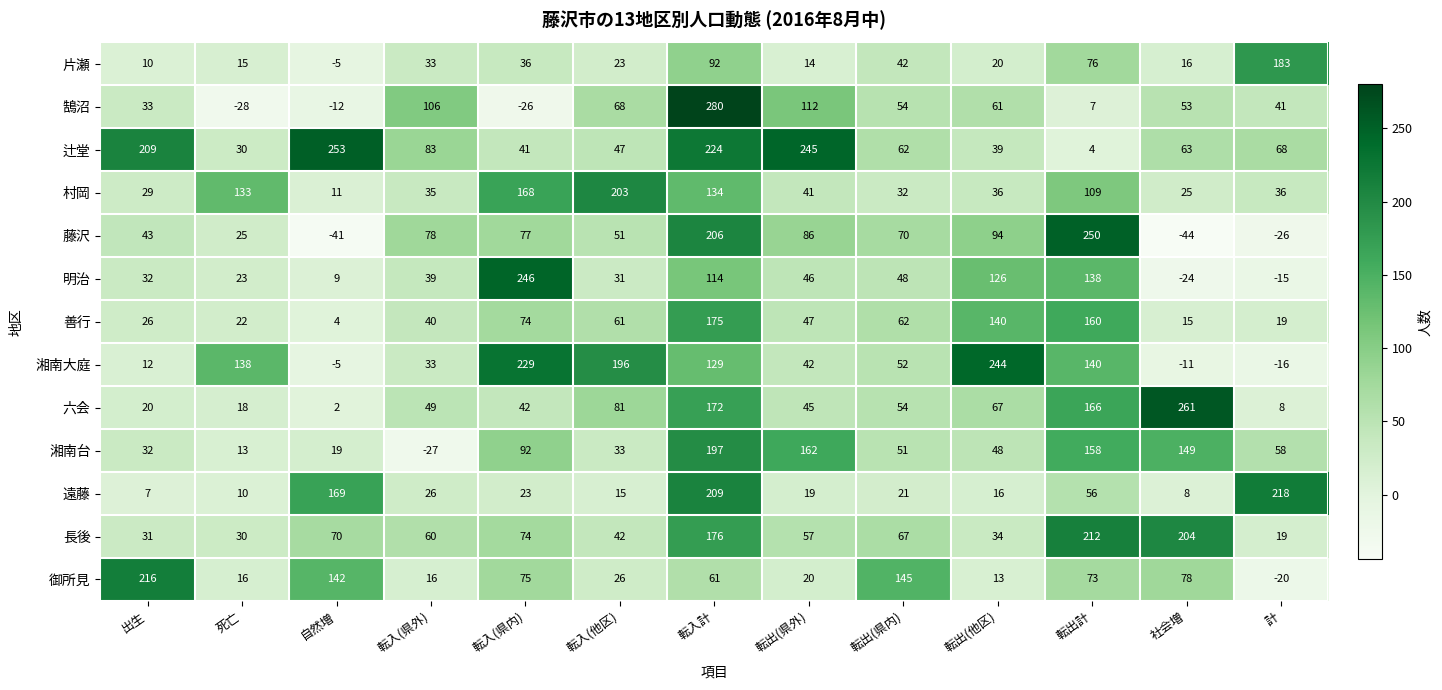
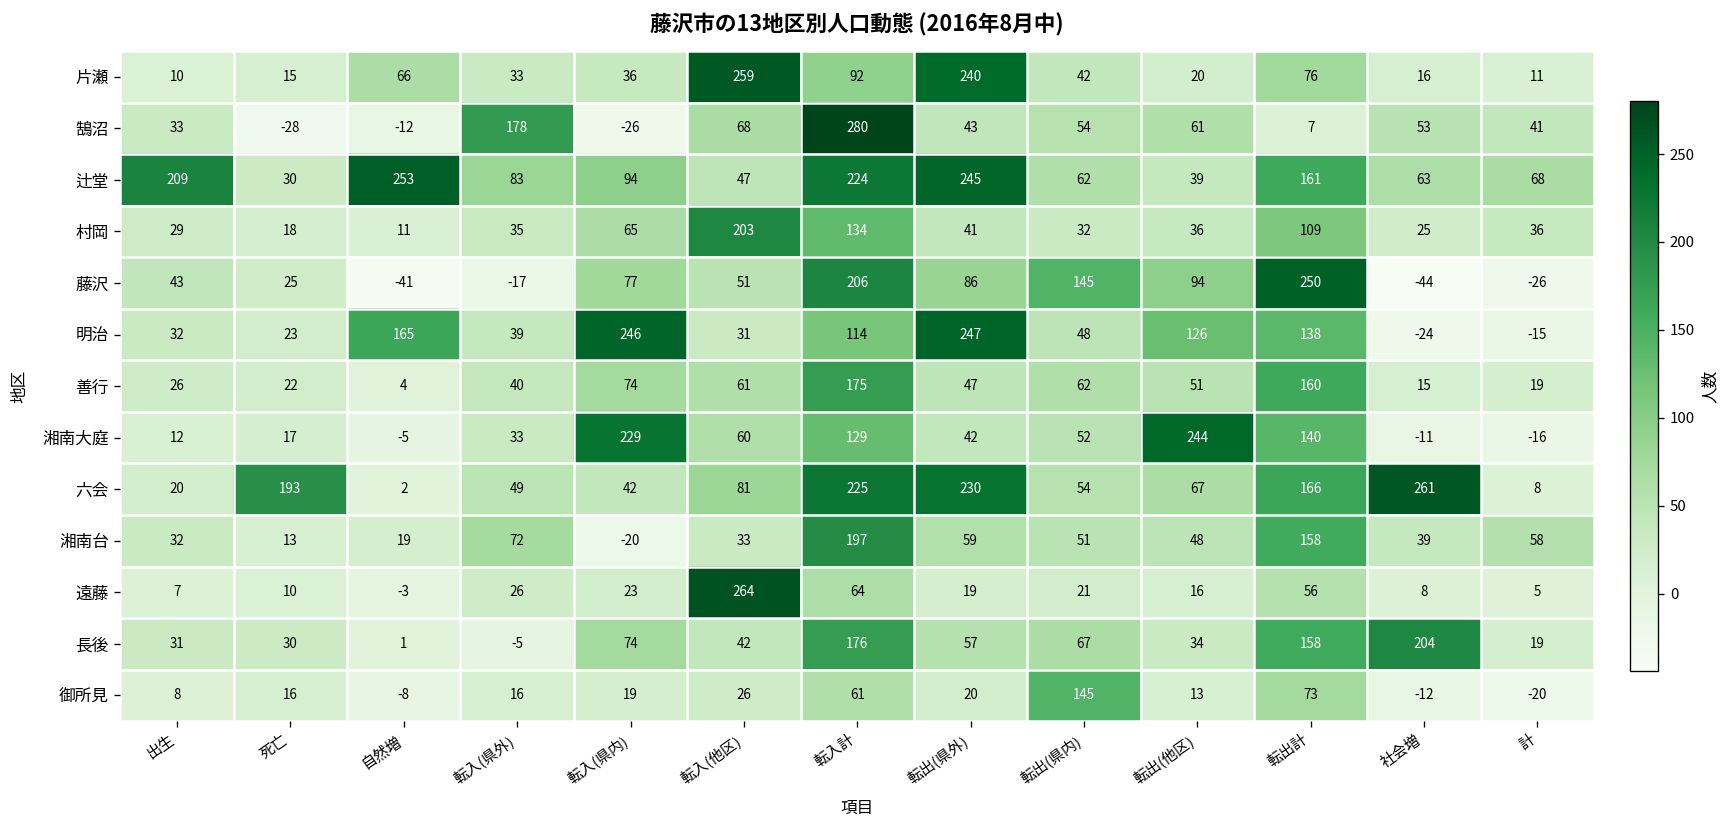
  {
    "片瀬": {
      "出生": 10,
      "死亡": 15,
-     "自然増": -5,
+     "自然増": 66,
      "転入(県外)": 33,
      "転入(県内)": 36,
-     "転入(他区)": 23,
+     "転入(他区)": 259,
      "転入計": 92,
-     "転出(県外)": 14,
+     "転出(県外)": 240,
      "転出(県内)": 42,
      "転出(他区)": 20,
      "転出計": 76,
      "社会増": 16,
-     "計": 183
+     "計": 11
    },
    "鵠沼": {
      "出生": 33,
      "死亡": -28,
      "自然増": -12,
-     "転入(県外)": 106,
+     "転入(県外)": 178,
      "転入(県内)": -26,
      "転入(他区)": 68,
      "転入計": 280,
-     "転出(県外)": 112,
+     "転出(県外)": 43,
      "転出(県内)": 54,
      "転出(他区)": 61,
      "転出計": 7,
      "社会増": 53,
      "計": 41
    },
    "辻堂": {
      "出生": 209,
      "死亡": 30,
      "自然増": 253,
      "転入(県外)": 83,
-     "転入(県内)": 41,
+     "転入(県内)": 94,
      "転入(他区)": 47,
      "転入計": 224,
      "転出(県外)": 245,
      "転出(県内)": 62,
      "転出(他区)": 39,
-     "転出計": 4,
+     "転出計": 161,
      "社会増": 63,
      "計": 68
    },
    "村岡": {
      "出生": 29,
-     "死亡": 133,
+     "死亡": 18,
      "自然増": 11,
      "転入(県外)": 35,
-     "転入(県内)": 168,
+     "転入(県内)": 65,
      "転入(他区)": 203,
      "転入計": 134,
      "転出(県外)": 41,
      "転出(県内)": 32,
      "転出(他区)": 36,
      "転出計": 109,
      "社会増": 25,
      "計": 36
    },
    "藤沢": {
      "出生": 43,
      "死亡": 25,
      "自然増": -41,
-     "転入(県外)": 78,
+     "転入(県外)": -17,
      "転入(県内)": 77,
      "転入(他区)": 51,
      "転入計": 206,
      "転出(県外)": 86,
-     "転出(県内)": 70,
+     "転出(県内)": 145,
      "転出(他区)": 94,
      "転出計": 250,
      "社会増": -44,
      "計": -26
    },
    "明治": {
      "出生": 32,
      "死亡": 23,
-     "自然増": 9,
+     "自然増": 165,
      "転入(県外)": 39,
      "転入(県内)": 246,
      "転入(他区)": 31,
      "転入計": 114,
-     "転出(県外)": 46,
+     "転出(県外)": 247,
      "転出(県内)": 48,
      "転出(他区)": 126,
      "転出計": 138,
      "社会増": -24,
      "計": -15
    },
    "善行": {
      "出生": 26,
      "死亡": 22,
      "自然増": 4,
      "転入(県外)": 40,
      "転入(県内)": 74,
      "転入(他区)": 61,
      "転入計": 175,
      "転出(県外)": 47,
      "転出(県内)": 62,
-     "転出(他区)": 140,
+     "転出(他区)": 51,
      "転出計": 160,
      "社会増": 15,
      "計": 19
    },
    "湘南大庭": {
      "出生": 12,
-     "死亡": 138,
+     "死亡": 17,
      "自然増": -5,
      "転入(県外)": 33,
      "転入(県内)": 229,
-     "転入(他区)": 196,
+     "転入(他区)": 60,
      "転入計": 129,
      "転出(県外)": 42,
      "転出(県内)": 52,
      "転出(他区)": 244,
      "転出計": 140,
      "社会増": -11,
      "計": -16
    },
    "六会": {
      "出生": 20,
-     "死亡": 18,
+     "死亡": 193,
      "自然増": 2,
      "転入(県外)": 49,
      "転入(県内)": 42,
      "転入(他区)": 81,
-     "転入計": 172,
-     "転出(県外)": 45,
+     "転入計": 225,
+     "転出(県外)": 230,
      "転出(県内)": 54,
      "転出(他区)": 67,
      "転出計": 166,
      "社会増": 261,
      "計": 8
    },
    "湘南台": {
      "出生": 32,
      "死亡": 13,
      "自然増": 19,
-     "転入(県外)": -27,
-     "転入(県内)": 92,
+     "転入(県外)": 72,
+     "転入(県内)": -20,
      "転入(他区)": 33,
      "転入計": 197,
-     "転出(県外)": 162,
+     "転出(県外)": 59,
      "転出(県内)": 51,
      "転出(他区)": 48,
      "転出計": 158,
-     "社会増": 149,
+     "社会増": 39,
      "計": 58
    },
    "遠藤": {
      "出生": 7,
      "死亡": 10,
-     "自然増": 169,
+     "自然増": -3,
      "転入(県外)": 26,
      "転入(県内)": 23,
-     "転入(他区)": 15,
-     "転入計": 209,
+     "転入(他区)": 264,
+     "転入計": 64,
      "転出(県外)": 19,
      "転出(県内)": 21,
      "転出(他区)": 16,
      "転出計": 56,
      "社会増": 8,
-     "計": 218
+     "計": 5
    },
    "長後": {
      "出生": 31,
      "死亡": 30,
-     "自然増": 70,
-     "転入(県外)": 60,
+     "自然増": 1,
+     "転入(県外)": -5,
      "転入(県内)": 74,
      "転入(他区)": 42,
      "転入計": 176,
      "転出(県外)": 57,
      "転出(県内)": 67,
      "転出(他区)": 34,
-     "転出計": 212,
+     "転出計": 158,
      "社会増": 204,
      "計": 19
    },
    "御所見": {
-     "出生": 216,
+     "出生": 8,
      "死亡": 16,
-     "自然増": 142,
+     "自然増": -8,
      "転入(県外)": 16,
-     "転入(県内)": 75,
+     "転入(県内)": 19,
      "転入(他区)": 26,
      "転入計": 61,
      "転出(県外)": 20,
      "転出(県内)": 145,
      "転出(他区)": 13,
      "転出計": 73,
-     "社会増": 78,
+     "社会増": -12,
      "計": -20
    }
  }
